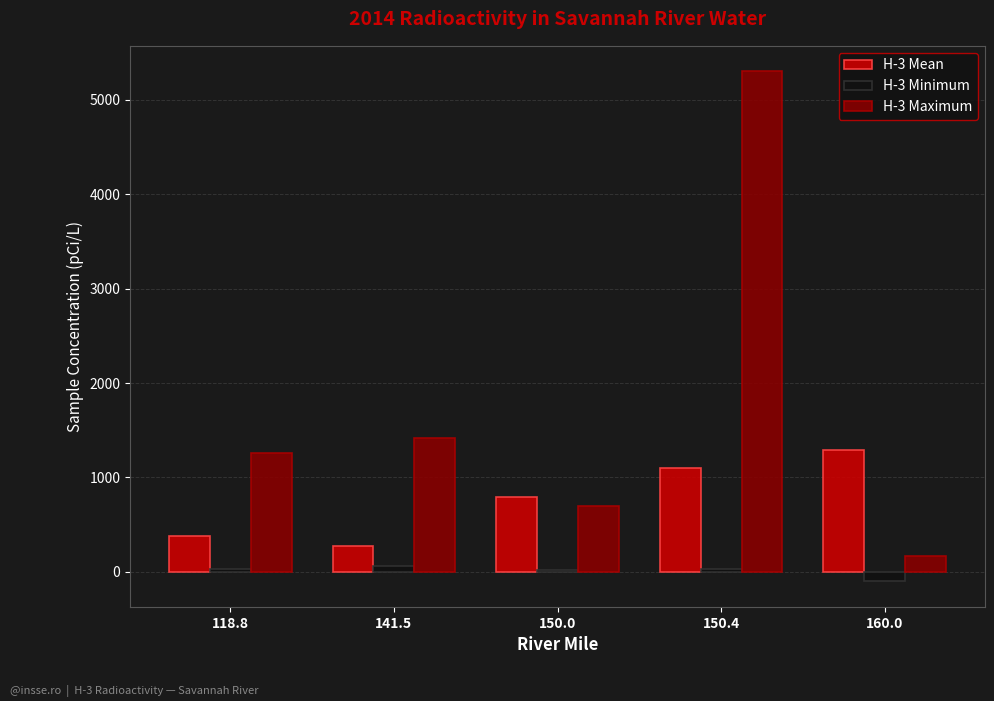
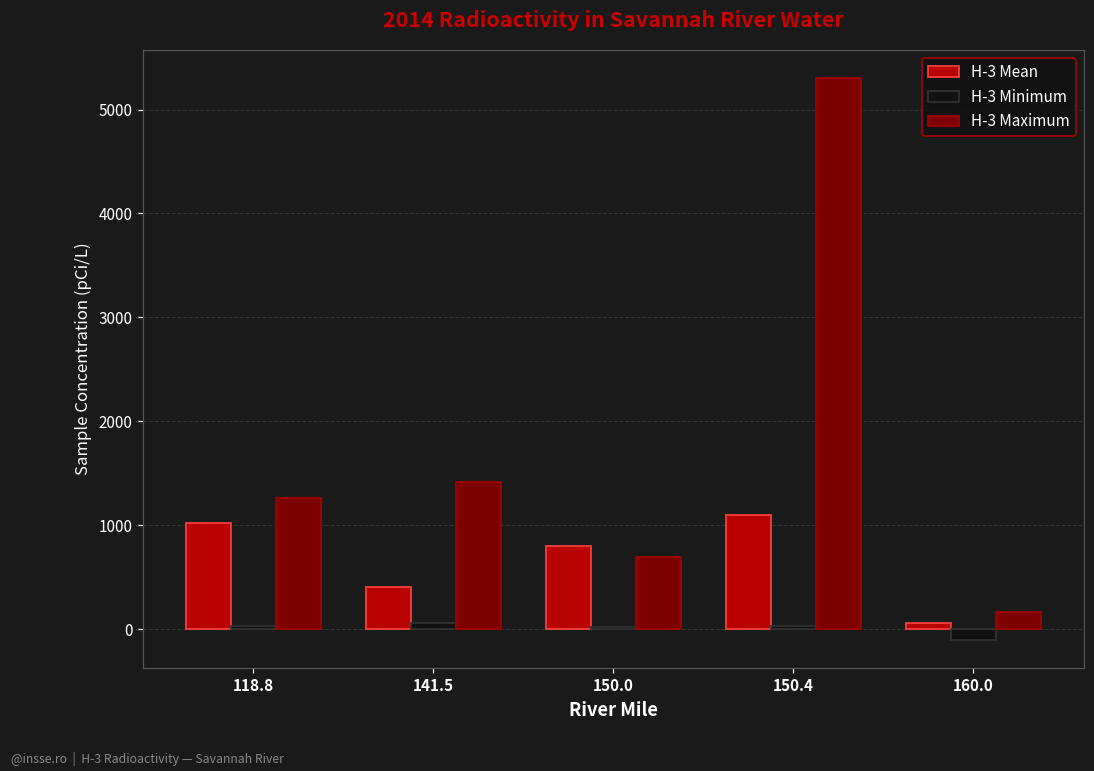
  {
    "H-3 Mean": {
-     "118.8": 400,
-     "141.5": 300,
+     "118.8": 1000,
+     "141.5": 400,
      "150.0": 800,
      "150.4": 1100,
-     "160.0": 1300
+     "160.0": 100
    },
    "H-3 Minimum": {
      "118.8": 0,
      "141.5": 100,
      "150.4": 0,
      "160.0": -100
    },
    "H-3 Maximum": {
      "118.8": 1300,
      "141.5": 1400,
      "150.0": 700,
      "150.4": 5300,
      "160.0": 200
    }
  }
